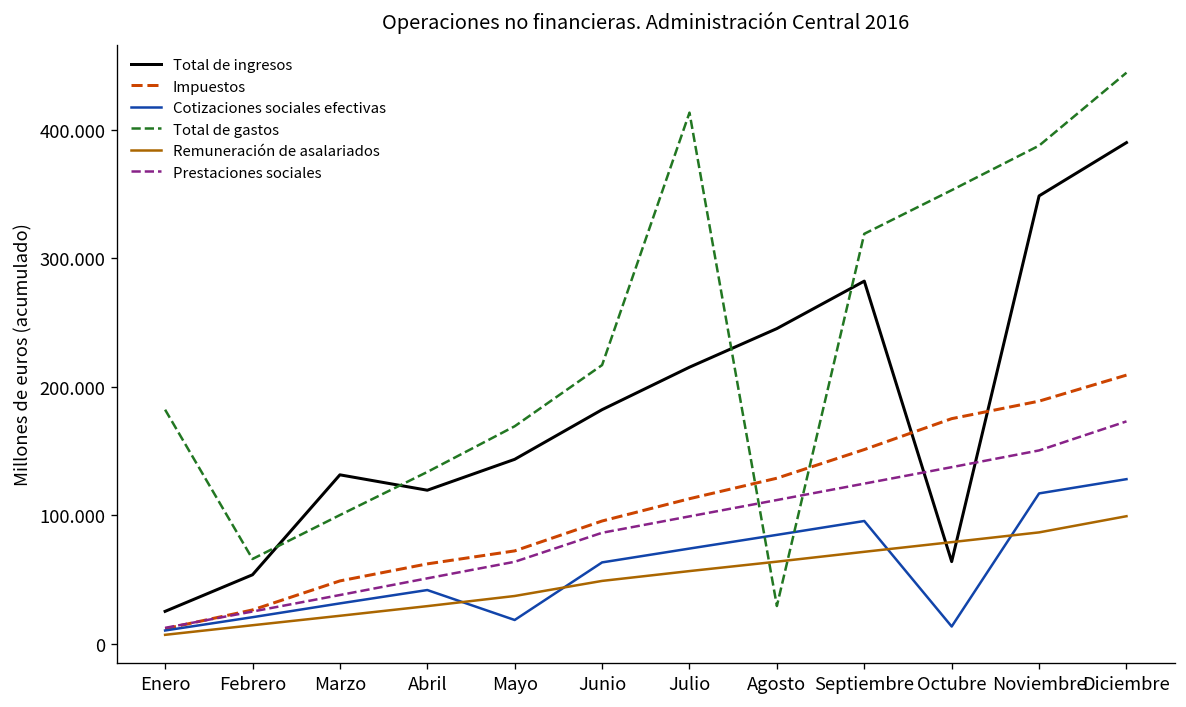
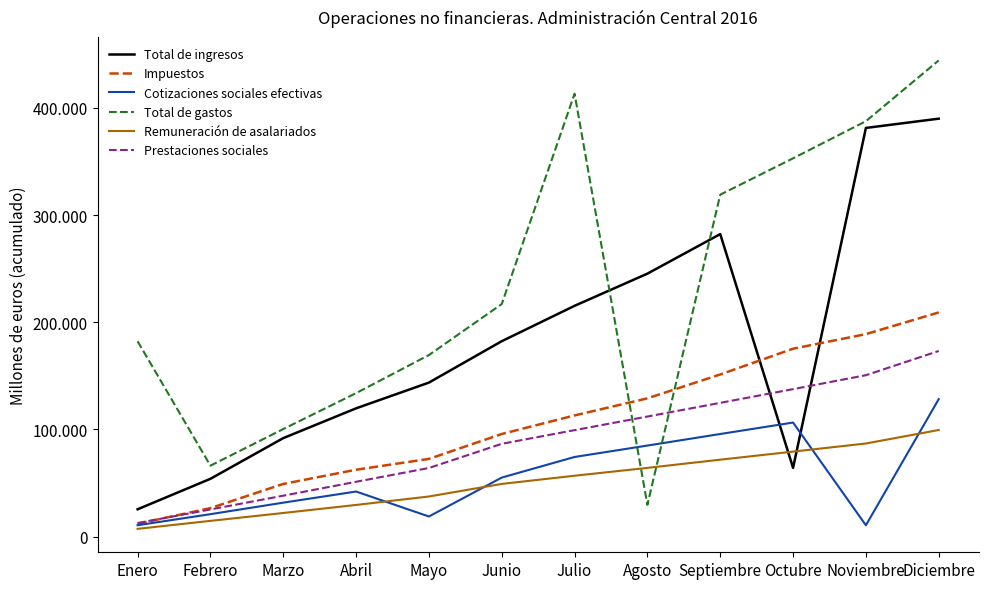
  {
    "Total de ingresos": {
      "Enero": 25,
      "Febrero": 54,
-     "Marzo": 132,
+     "Marzo": 92,
      "Abril": 120,
      "Mayo": 144,
      "Junio": 182,
      "Julio": 215,
      "Agosto": 245,
      "Septiembre": 282,
      "Octubre": 64,
-     "Noviembre": 349,
+     "Noviembre": 381,
      "Diciembre": 390
    },
    "Cotizaciones sociales efectivas": {
      "Febrero": 21,
      "Marzo": 32,
      "Abril": 42,
      "Mayo": 19,
-     "Junio": 63,
+     "Junio": 55,
      "Julio": 74,
      "Agosto": 85,
      "Septiembre": 96,
-     "Octubre": 14,
-     "Noviembre": 117,
+     "Octubre": 106,
+     "Noviembre": 11,
      "Diciembre": 128
    },
    "Total de gastos": {
      "Enero": 182,
      "Febrero": 66,
      "Marzo": 100,
      "Abril": 134,
      "Mayo": 169,
      "Junio": 217,
      "Julio": 413,
      "Agosto": 30,
      "Septiembre": 319,
      "Octubre": 353,
      "Noviembre": 388,
      "Diciembre": 444
    },
    "Prestaciones sociales": {
      "Marzo": 38,
      "Abril": 51,
      "Mayo": 64,
      "Junio": 87,
      "Julio": 99,
      "Agosto": 112,
      "Septiembre": 125,
      "Octubre": 138,
      "Noviembre": 151,
      "Diciembre": 173
    }
  }
